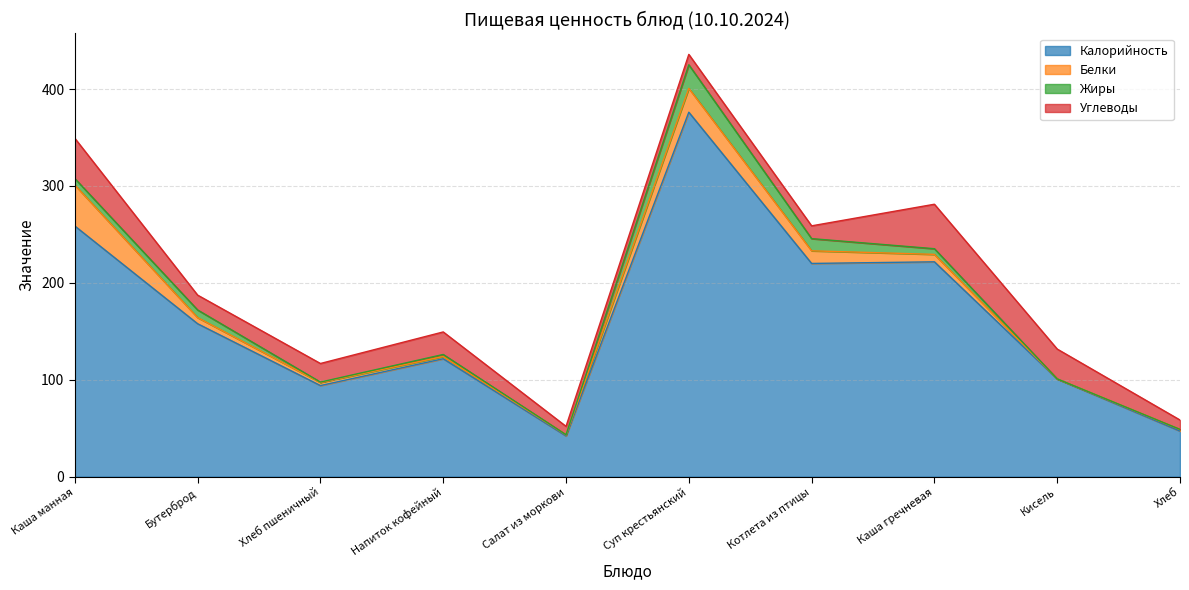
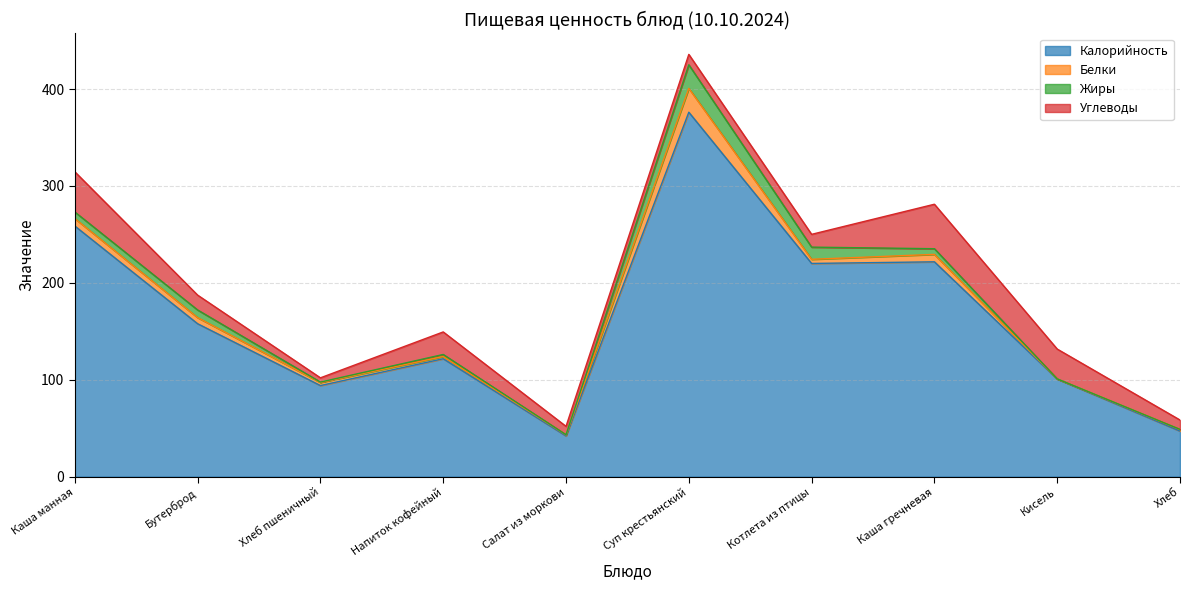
  {
    "Калорийность": {
      "Каша манная": 260,
      "Бутерброд": 160,
      "Хлеб пшеничный": 90,
      "Суп крестьянский": 380,
      "Котлета из птицы": 220,
      "Каша гречневая": 220
    },
    "Белки": {
-     "Каша манная": 40,
+     "Каша манная": 10,
      "Бутерброд": 10,
      "Суп крестьянский": 20,
-     "Котлета из птицы": 10,
+     "Котлета из птицы": 0,
      "Каша гречневая": 10
    },
    "Жиры": {
      "Каша манная": 10,
      "Бутерброд": 10,
      "Суп крестьянский": 20,
      "Котлета из птицы": 10,
      "Каша гречневая": 10
    },
    "Углеводы": {
      "Каша манная": 40,
      "Бутерброд": 20,
-     "Хлеб пшеничный": 20,
+     "Хлеб пшеничный": 0,
      "Напиток кофейный": 20,
      "Салат из моркови": 10,
      "Суп крестьянский": 10,
      "Котлета из птицы": 10,
      "Каша гречневая": 50,
      "Кисель": 30,
      "Хлеб": 10
    }
  }
